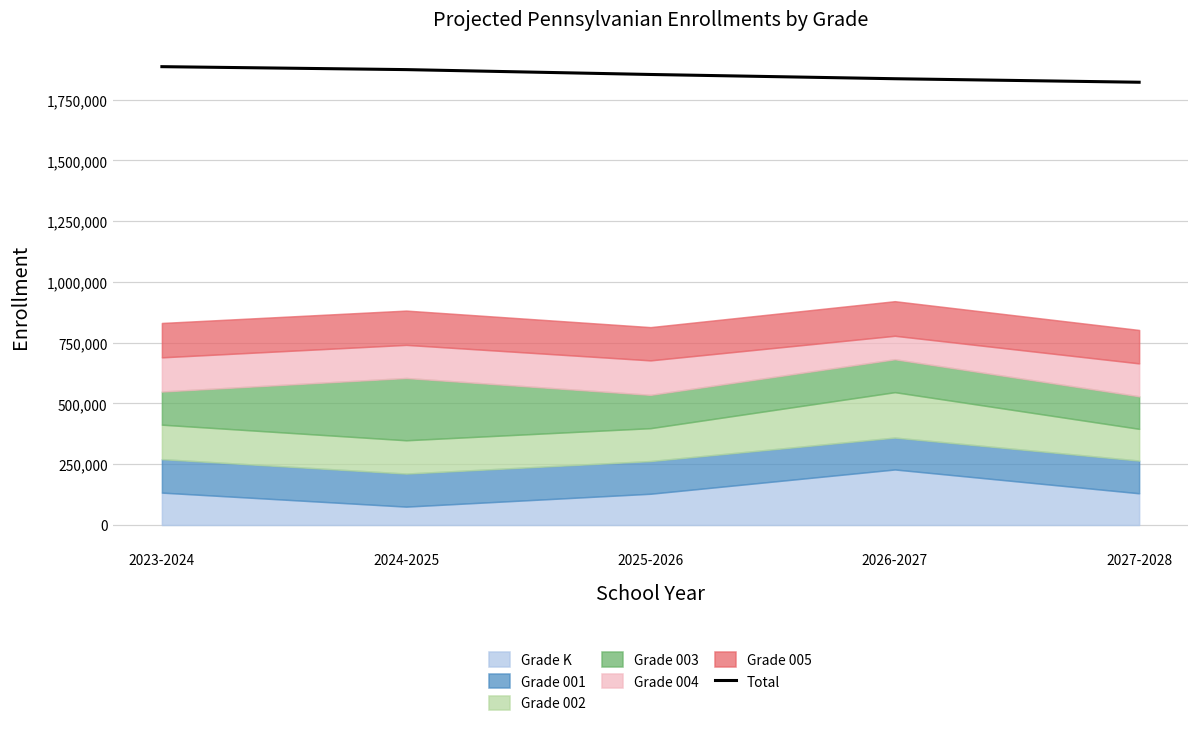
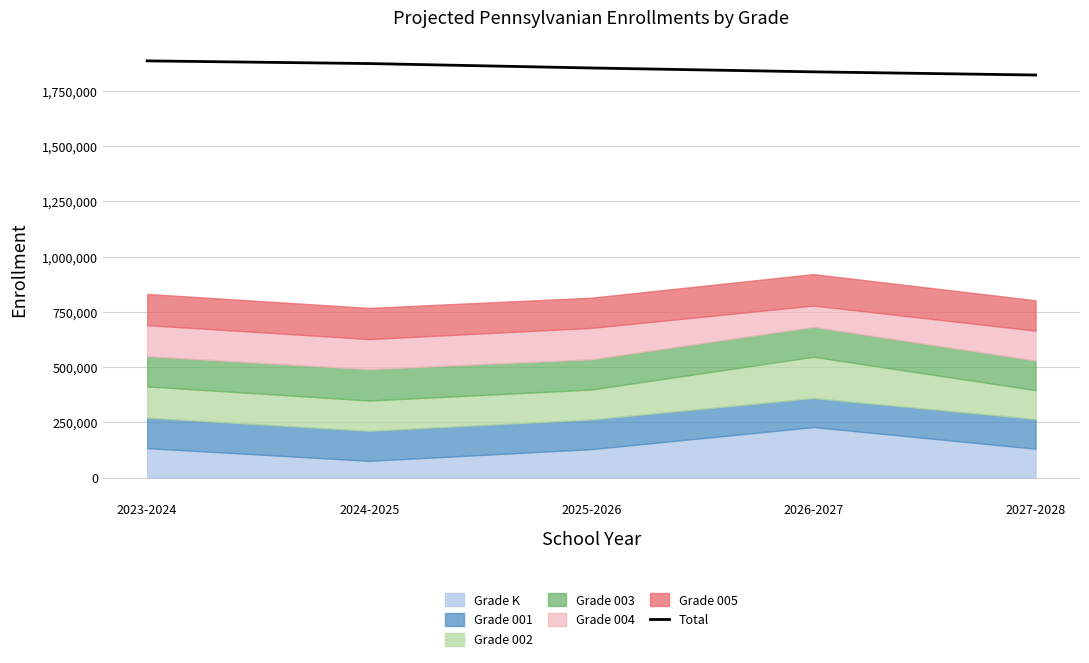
  {
    "Total": {
      "2023-2024": "1,890,000",
      "2024-2025": "1,870,000",
      "2025-2026": "1,850,000",
      "2026-2027": "1,840,000",
      "2027-2028": "1,820,000"
    },
    "Grade K": {
      "2023-2024": "130,000",
      "2024-2025": "80,000",
      "2025-2026": "130,000",
      "2026-2027": "230,000",
      "2027-2028": "130,000"
    },
    "Grade 001": {
      "2023-2024": "140,000",
      "2024-2025": "140,000",
      "2025-2026": "130,000",
      "2026-2027": "130,000",
      "2027-2028": "130,000"
    },
    "Grade 002": {
      "2023-2024": "140,000",
      "2024-2025": "140,000",
      "2025-2026": "140,000",
      "2026-2027": "190,000",
      "2027-2028": "130,000"
    },
    "Grade 003": {
      "2023-2024": "140,000",
-     "2024-2025": "260,000",
+     "2024-2025": "140,000",
      "2025-2026": "140,000",
      "2026-2027": "140,000",
      "2027-2028": "130,000"
    },
    "Grade 004": {
      "2023-2024": "140,000",
      "2024-2025": "140,000",
      "2025-2026": "140,000",
      "2026-2027": "100,000",
      "2027-2028": "140,000"
    },
    "Grade 005": {
      "2023-2024": "140,000",
      "2024-2025": "140,000",
      "2025-2026": "140,000",
      "2026-2027": "140,000",
      "2027-2028": "140,000"
    }
  }
